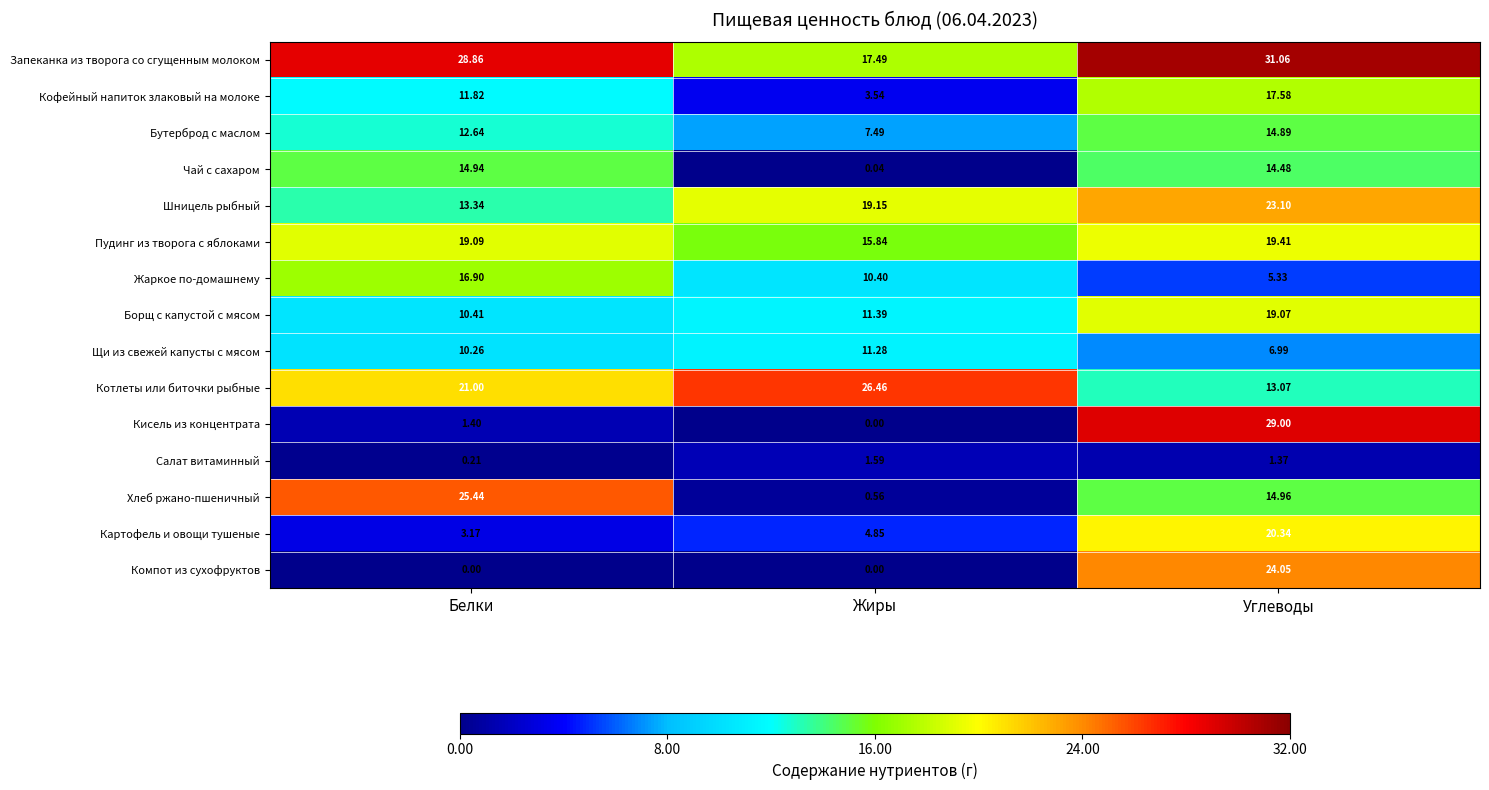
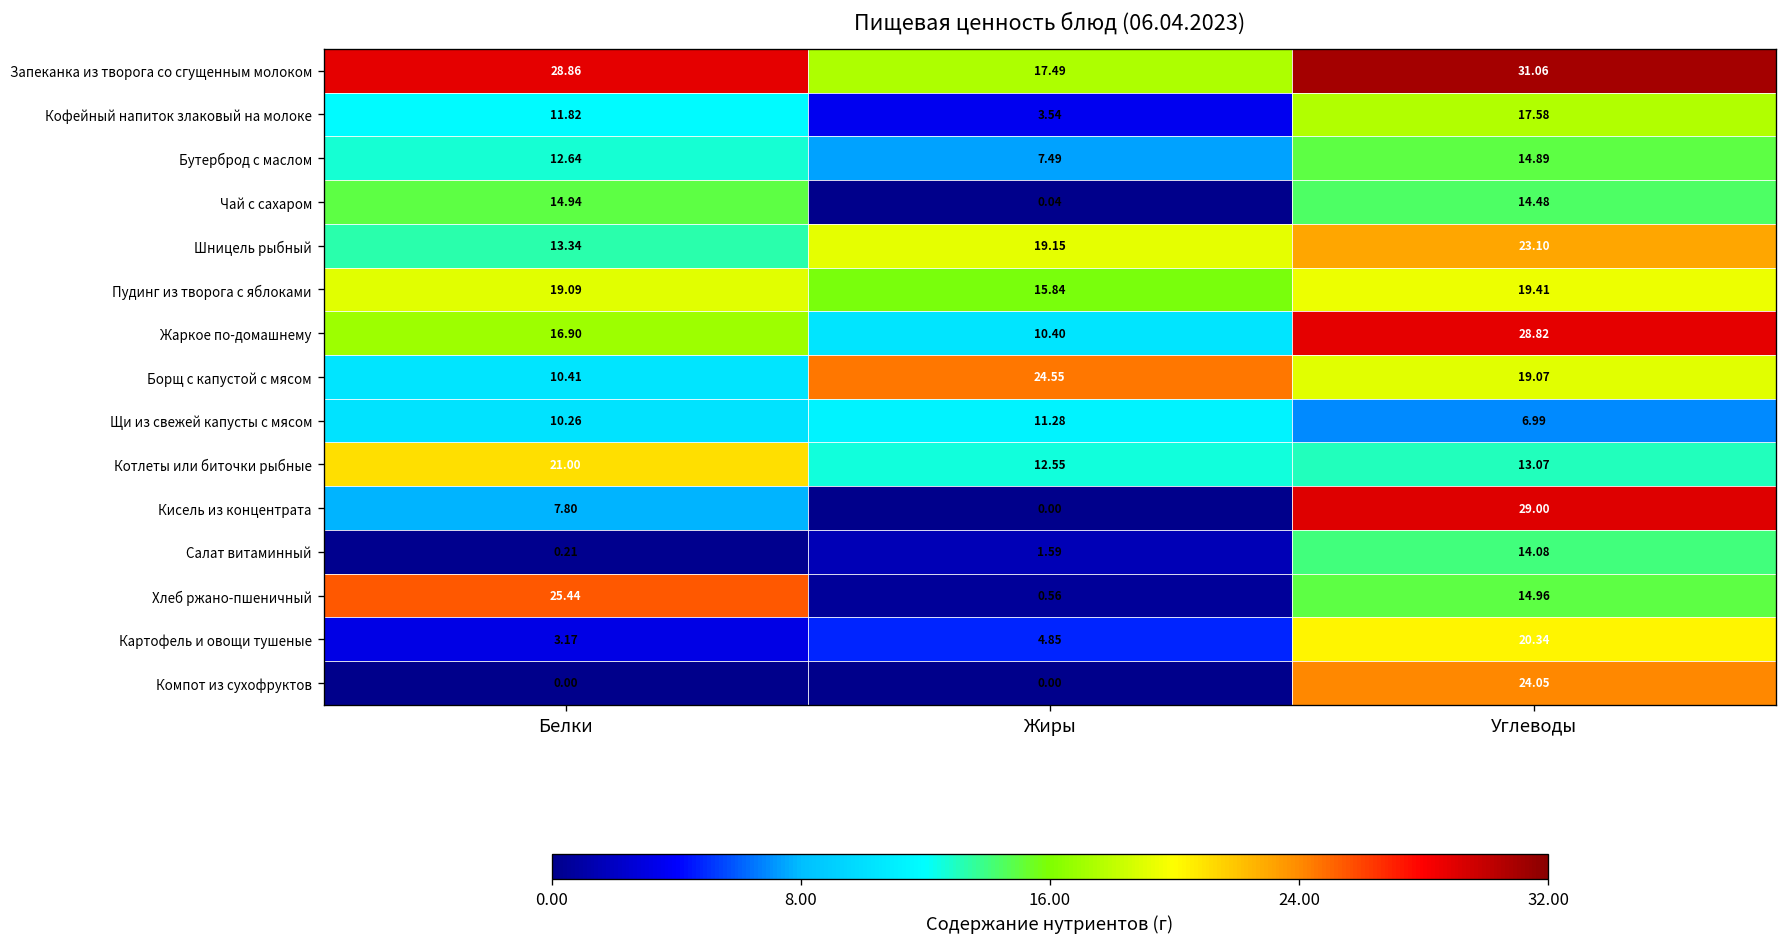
  {
    "Запеканка из творога со сгущенным молоком": {
      "Белки": 28.86,
      "Жиры": 17.49,
      "Углеводы": 31.06
    },
    "Кофейный напиток злаковый на молоке": {
      "Белки": 11.82,
      "Жиры": 3.54,
      "Углеводы": 17.58
    },
    "Бутерброд с маслом": {
      "Белки": 12.64,
      "Жиры": 7.49,
      "Углеводы": 14.89
    },
    "Чай с сахаром": {
      "Белки": 14.94,
      "Жиры": 0.04,
      "Углеводы": 14.48
    },
    "Шницель рыбный": {
      "Белки": 13.34,
      "Жиры": 19.15,
      "Углеводы": 23.10
    },
    "Пудинг из творога с яблоками": {
      "Белки": 19.09,
      "Жиры": 15.84,
      "Углеводы": 19.41
    },
    "Жаркое по-домашнему": {
      "Белки": 16.90,
      "Жиры": 10.40,
-     "Углеводы": 5.33
+     "Углеводы": 28.82
    },
    "Борщ с капустой с мясом": {
      "Белки": 10.41,
-     "Жиры": 11.39,
+     "Жиры": 24.55,
      "Углеводы": 19.07
    },
    "Щи из свежей капусты с мясом": {
      "Белки": 10.26,
      "Жиры": 11.28,
      "Углеводы": 6.99
    },
    "Котлеты или биточки рыбные": {
      "Белки": 21.00,
-     "Жиры": 26.46,
+     "Жиры": 12.55,
      "Углеводы": 13.07
    },
    "Кисель из концентрата": {
-     "Белки": 1.40,
+     "Белки": 7.80,
      "Жиры": 0.00,
      "Углеводы": 29.00
    },
    "Салат витаминный": {
      "Белки": 0.21,
      "Жиры": 1.59,
-     "Углеводы": 1.37
+     "Углеводы": 14.08
    },
    "Хлеб ржано-пшеничный": {
      "Белки": 25.44,
      "Жиры": 0.56,
      "Углеводы": 14.96
    },
    "Картофель и овощи тушеные": {
      "Белки": 3.17,
      "Жиры": 4.85,
      "Углеводы": 20.34
    },
    "Компот из сухофруктов": {
      "Белки": 0.00,
      "Жиры": 0.00,
      "Углеводы": 24.05
    }
  }
